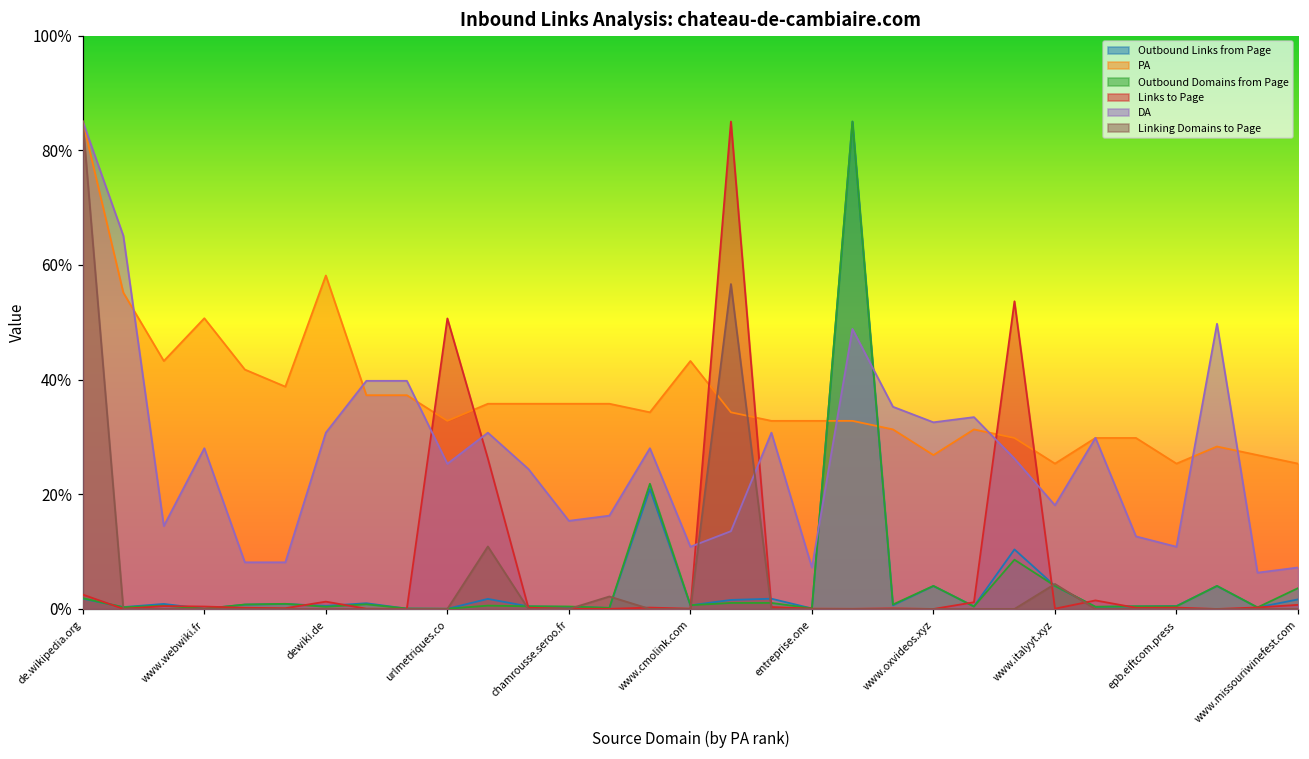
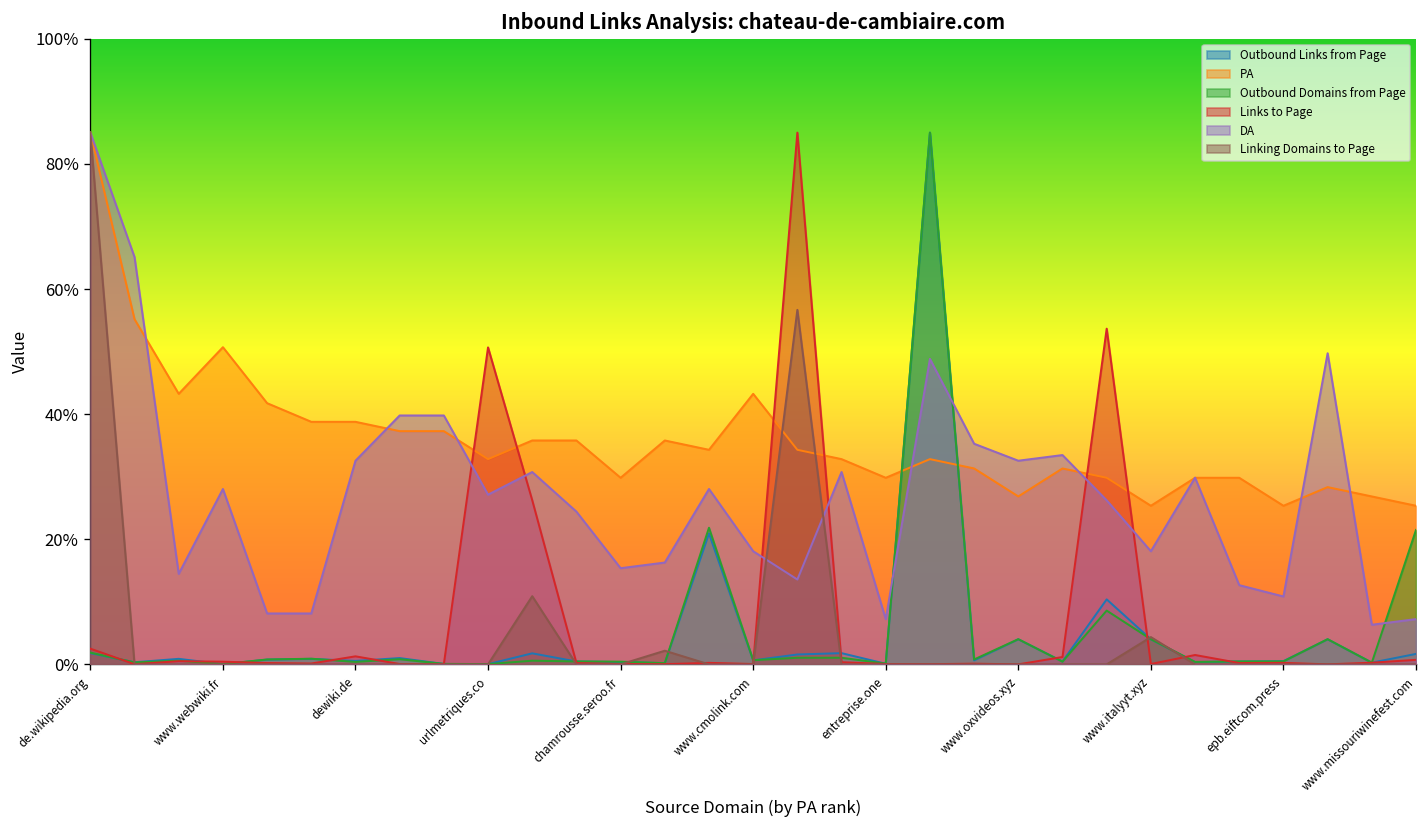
  {
    "Outbound Links from Page": {
      "www.missouriwinefest.com": "2%"
    },
    "PA": {
      "www.webwiki.fr": "51%",
-     "dewiki.de": "58%",
+     "dewiki.de": "39%",
      "urlmetriques.co": "33%",
-     "chamrousse.seroo.fr": "36%",
+     "chamrousse.seroo.fr": "30%",
      "www.cmolink.com": "43%",
-     "entreprise.one": "33%",
+     "entreprise.one": "30%",
      "www.oxvideos.xyz": "27%",
      "www.italyyt.xyz": "25%",
      "epb.eiftcom.press": "25%",
      "www.missouriwinefest.com": "25%"
    },
    "Outbound Domains from Page": {
-     "www.missouriwinefest.com": "4%"
+     "www.missouriwinefest.com": "21%"
    },
    "Links to Page": {
      "de.wikipedia.org": "3%",
      "dewiki.de": "1%",
      "urlmetriques.co": "51%",
      "www.italyyt.xyz": "0%",
      "www.missouriwinefest.com": "1%"
    },
    "DA": {
      "www.webwiki.fr": "28%",
-     "dewiki.de": "31%",
-     "urlmetriques.co": "25%",
+     "dewiki.de": "33%",
+     "urlmetriques.co": "27%",
      "chamrousse.seroo.fr": "15%",
-     "www.cmolink.com": "11%",
+     "www.cmolink.com": "18%",
      "entreprise.one": "7%",
      "www.oxvideos.xyz": "33%",
      "www.italyyt.xyz": "18%",
      "epb.eiftcom.press": "11%",
      "www.missouriwinefest.com": "7%"
    },
    "Linking Domains to Page": {
      "www.missouriwinefest.com": "0%"
    }
  }
